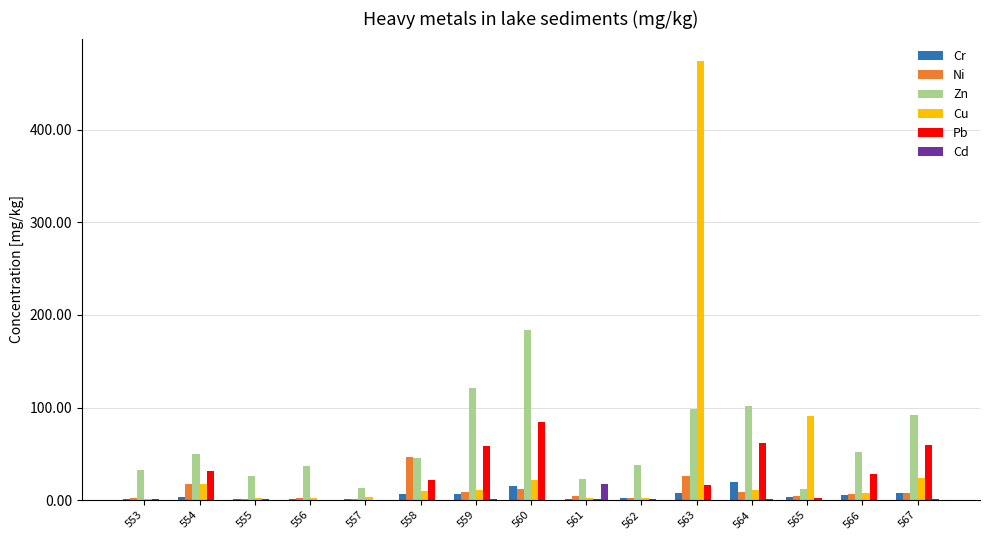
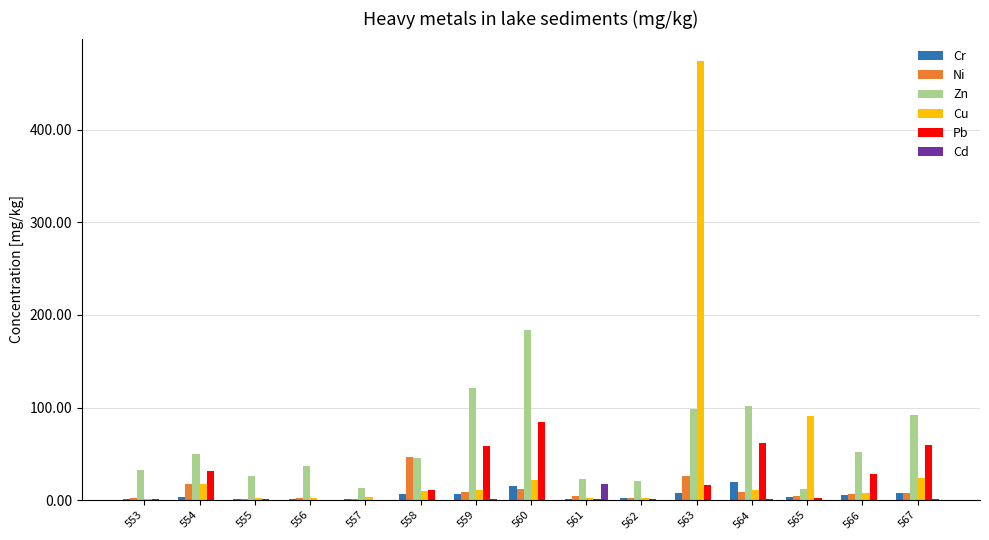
  {
    "Cr": {
      "554": 0,
      "558": 10,
      "559": 10,
      "560": 20,
      "563": 10,
      "564": 20,
      "565": 0,
      "566": 10,
      "567": 10
    },
    "Ni": {
      "554": 20,
      "558": 50,
      "559": 10,
      "560": 10,
      "561": 0,
      "563": 30,
      "564": 10,
      "565": 0,
      "566": 10,
      "567": 10
    },
    "Zn": {
      "553": 30,
      "554": 50,
      "555": 30,
      "556": 40,
      "557": 10,
      "558": 40,
      "559": 120,
      "560": 180,
      "561": 20,
-     "562": 40,
+     "562": 20,
      "563": 100,
      "564": 100,
      "565": 10,
      "566": 50,
      "567": 90
    },
    "Cu": {
      "554": 20,
      "557": 0,
      "558": 10,
      "559": 10,
      "560": 20,
      "563": 480,
      "564": 10,
      "565": 90,
      "566": 10,
      "567": 20
    },
    "Pb": {
      "554": 30,
-     "558": 20,
+     "558": 10,
      "559": 60,
      "560": 80,
      "563": 20,
      "564": 60,
      "566": 30,
      "567": 60
    },
    "Cd": {
      "561": 20
    }
  }
